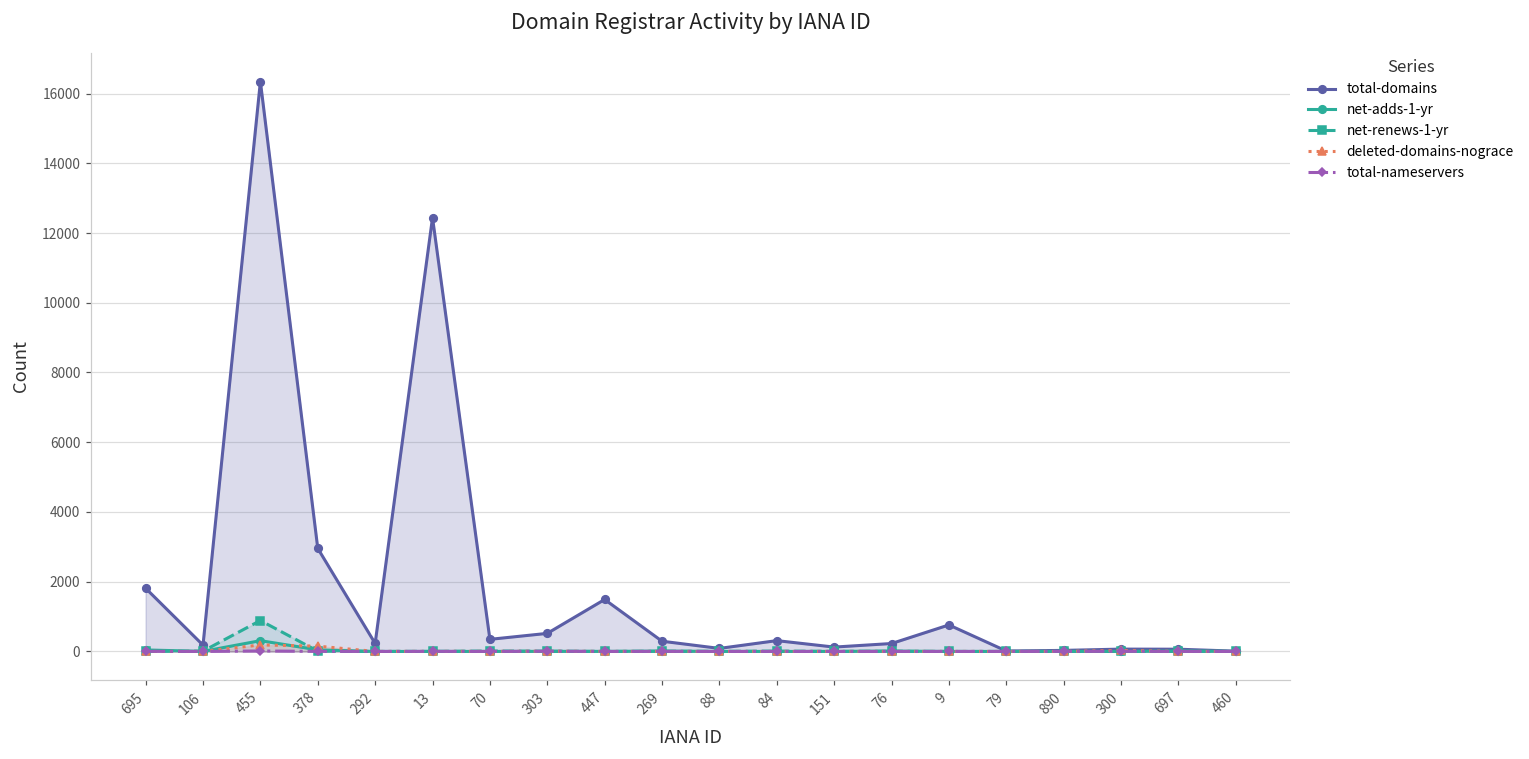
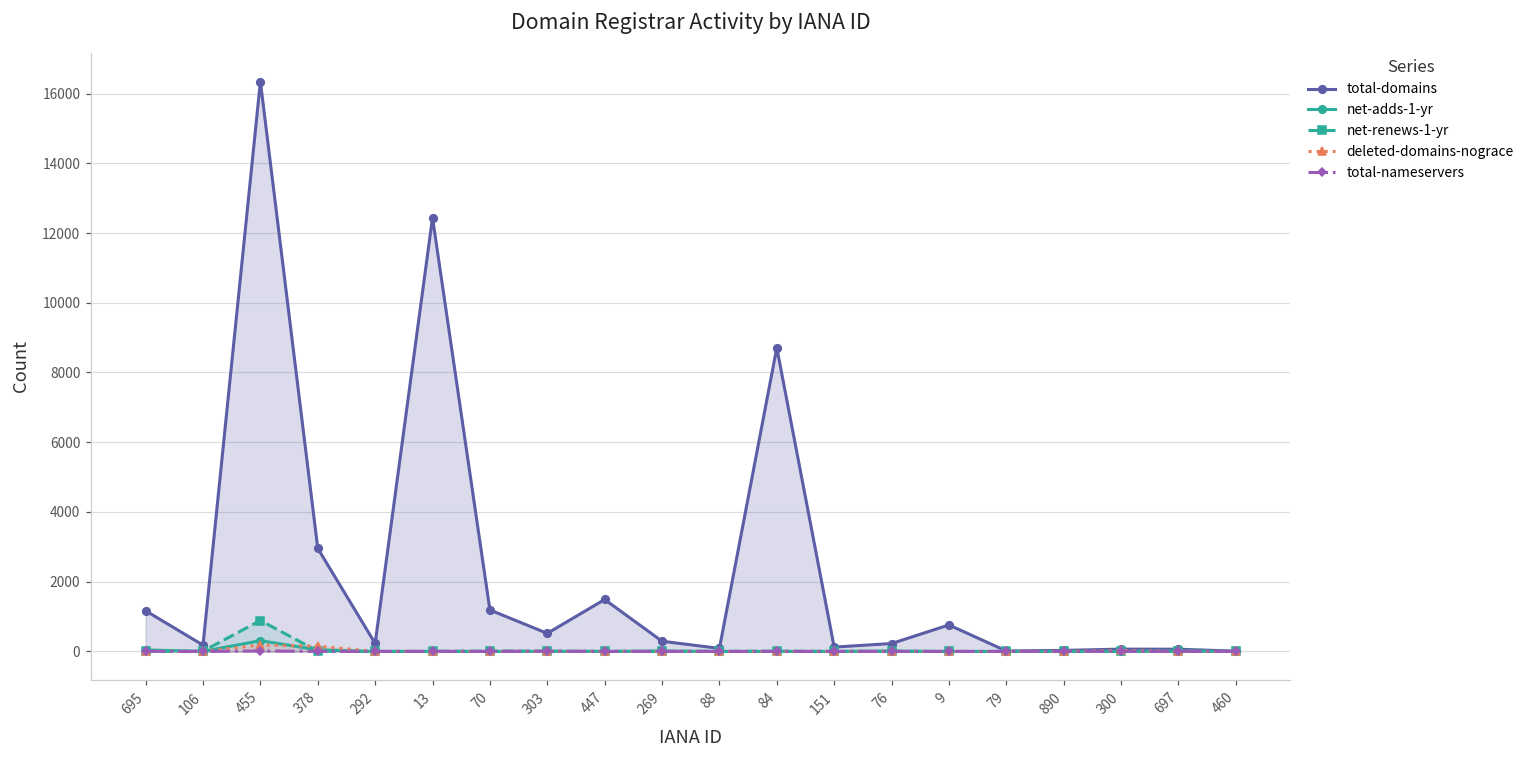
  {
    "total-domains": {
-     "695": 1800,
+     "695": 1200,
      "106": 200,
      "455": 16300,
      "378": 3000,
      "292": 200,
      "13": 12400,
-     "70": 300,
+     "70": 1200,
      "303": 500,
      "447": 1500,
      "269": 300,
-     "84": 300,
+     "84": 8700,
      "151": 100,
      "76": 200,
      "9": 800
    },
    "deleted-domains-nograce": {
      "455": 200,
      "378": 200
    },
    "total-nameservers": {
      "455": 0
    }
  }
